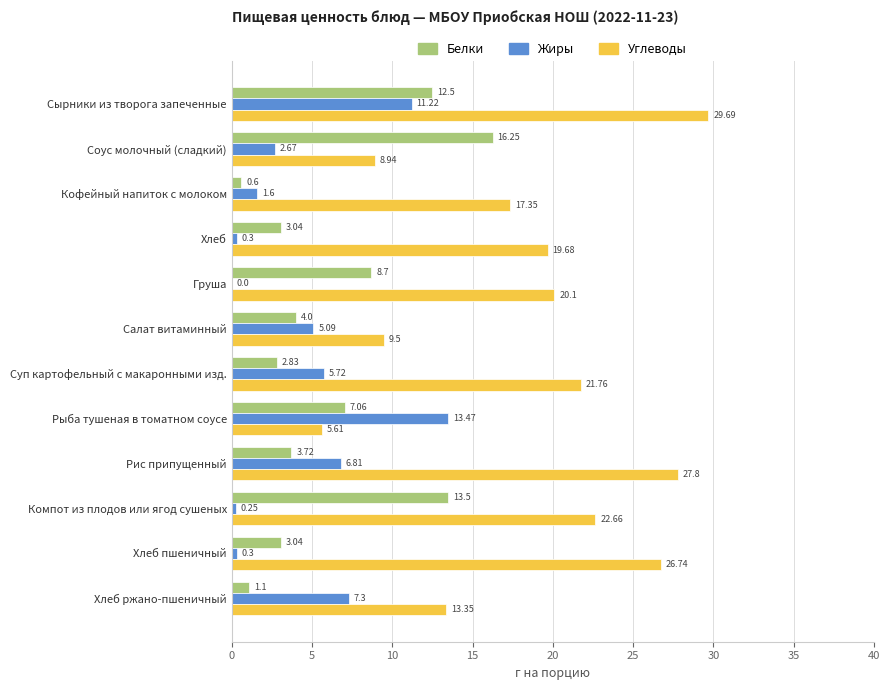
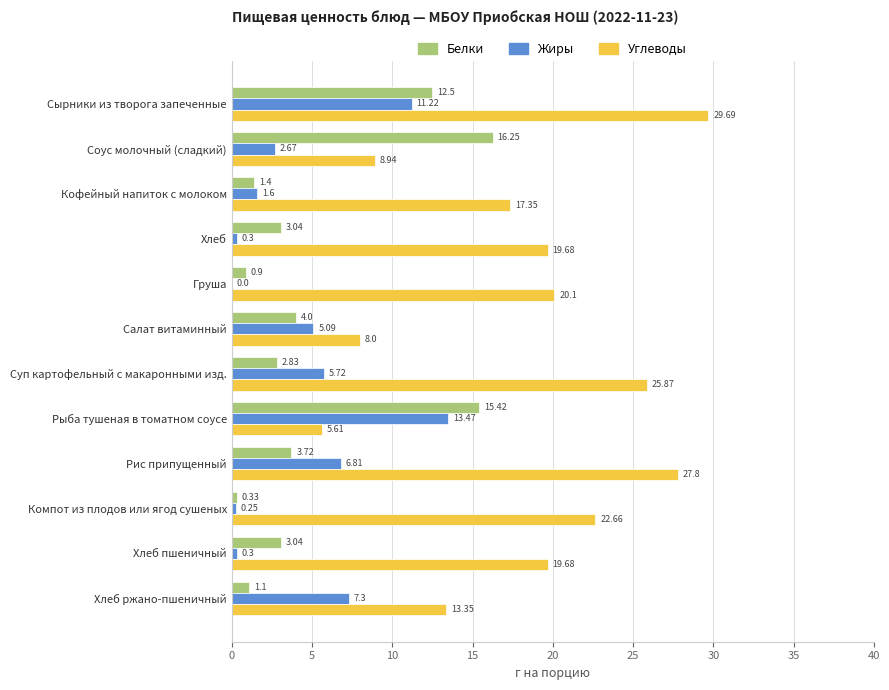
  {
    "Белки": {
      "Сырники из творога запеченные": 12.5,
      "Соус молочный (сладкий)": 16.25,
-     "Кофейный напиток с молоком": 0.6,
+     "Кофейный напиток с молоком": 1.4,
      "Хлеб": 3.04,
-     "Груша": 8.7,
+     "Груша": 0.9,
      "Салат витаминный": 4.0,
      "Суп картофельный с макаронными изд.": 2.83,
-     "Рыба тушеная в томатном соусе": 7.06,
+     "Рыба тушеная в томатном соусе": 15.42,
      "Рис припущенный": 3.72,
-     "Компот из плодов или ягод сушеных": 13.5,
+     "Компот из плодов или ягод сушеных": 0.33,
      "Хлеб пшеничный": 3.04,
      "Хлеб ржано-пшеничный": 1.1
    },
    "Жиры": {
      "Сырники из творога запеченные": 11.22,
      "Соус молочный (сладкий)": 2.67,
      "Кофейный напиток с молоком": 1.6,
      "Хлеб": 0.3,
      "Груша": 0.0,
      "Салат витаминный": 5.09,
      "Суп картофельный с макаронными изд.": 5.72,
      "Рыба тушеная в томатном соусе": 13.47,
      "Рис припущенный": 6.81,
      "Компот из плодов или ягод сушеных": 0.25,
      "Хлеб пшеничный": 0.3,
      "Хлеб ржано-пшеничный": 7.3
    },
    "Углеводы": {
      "Сырники из творога запеченные": 29.69,
      "Соус молочный (сладкий)": 8.94,
      "Кофейный напиток с молоком": 17.35,
      "Хлеб": 19.68,
      "Груша": 20.1,
-     "Салат витаминный": 9.5,
-     "Суп картофельный с макаронными изд.": 21.76,
+     "Салат витаминный": 8.0,
+     "Суп картофельный с макаронными изд.": 25.87,
      "Рыба тушеная в томатном соусе": 5.61,
      "Рис припущенный": 27.8,
      "Компот из плодов или ягод сушеных": 22.66,
-     "Хлеб пшеничный": 26.74,
+     "Хлеб пшеничный": 19.68,
      "Хлеб ржано-пшеничный": 13.35
    }
  }
